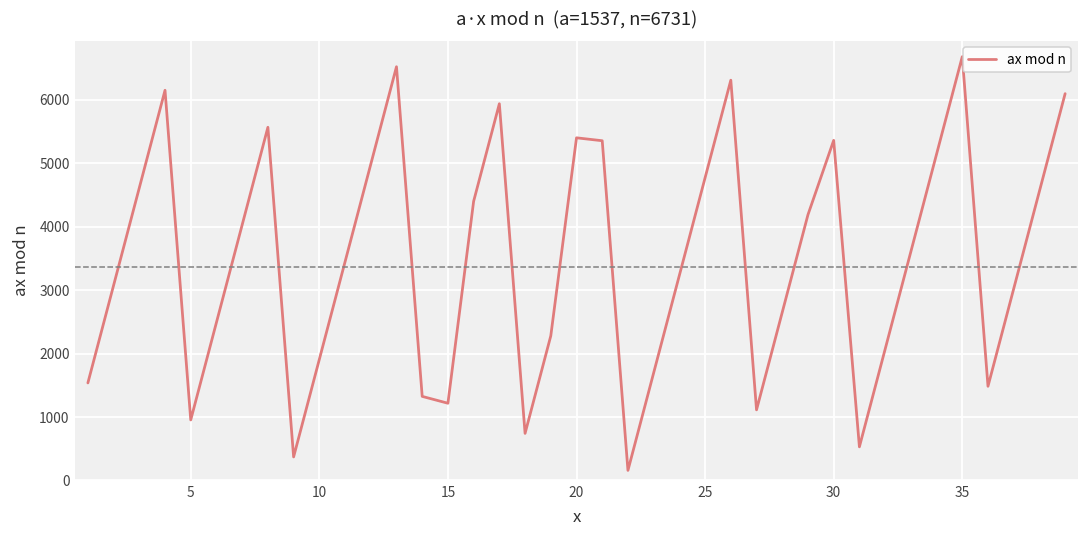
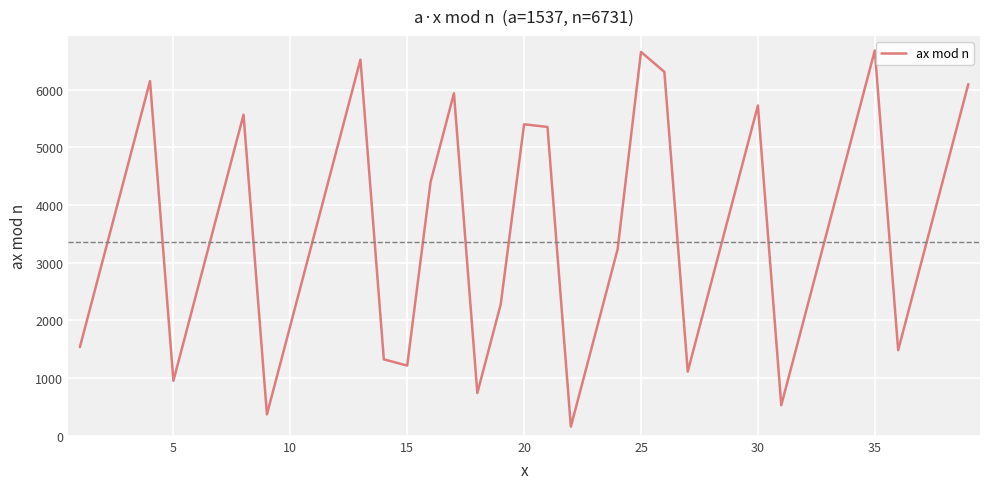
  {
    "5": 1000,
    "10": 1900,
    "15": 1200,
    "20": 5400,
-   "25": 4800,
-   "30": 5400,
+   "25": 6700,
+   "30": 5700,
    "35": 6700
  }
